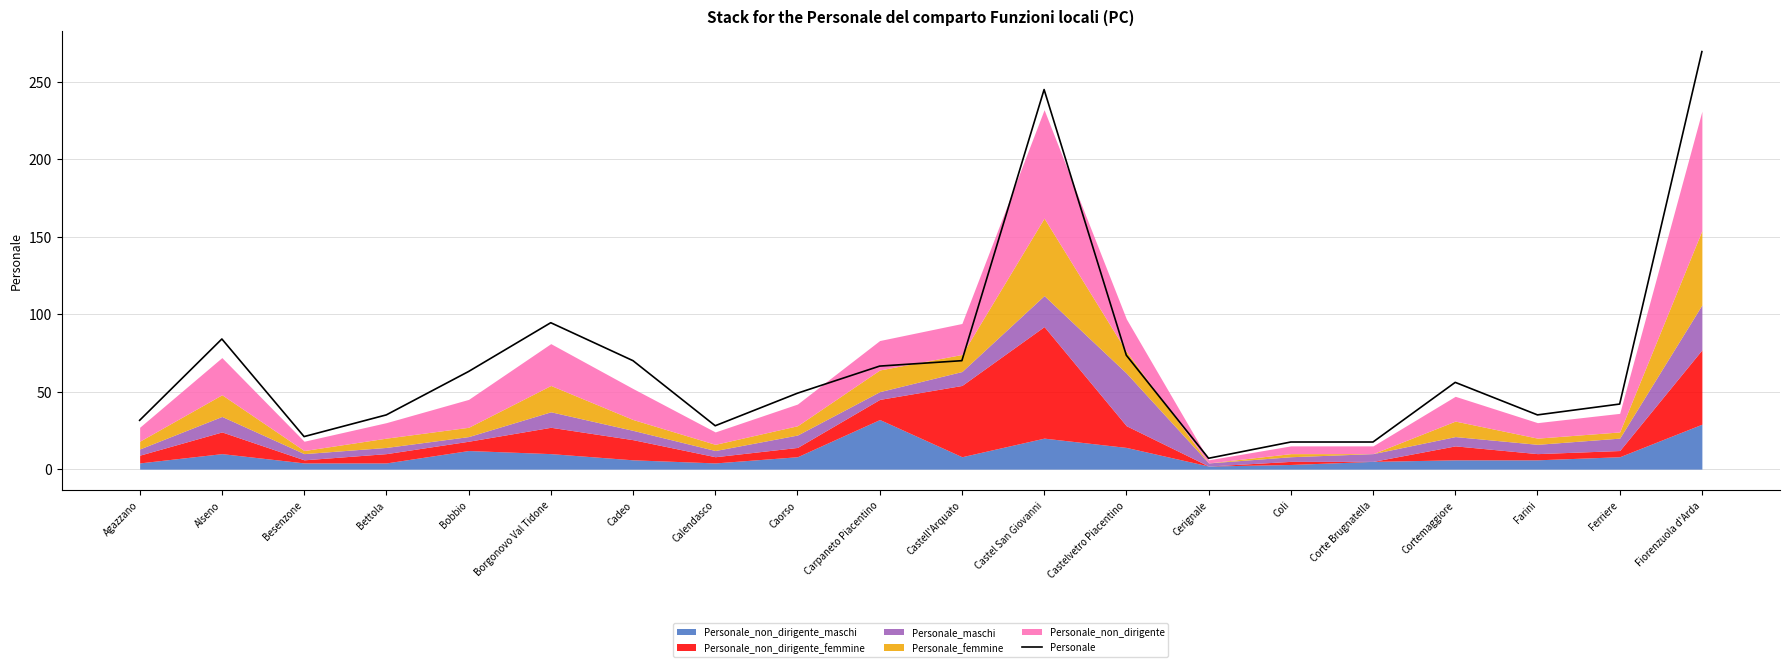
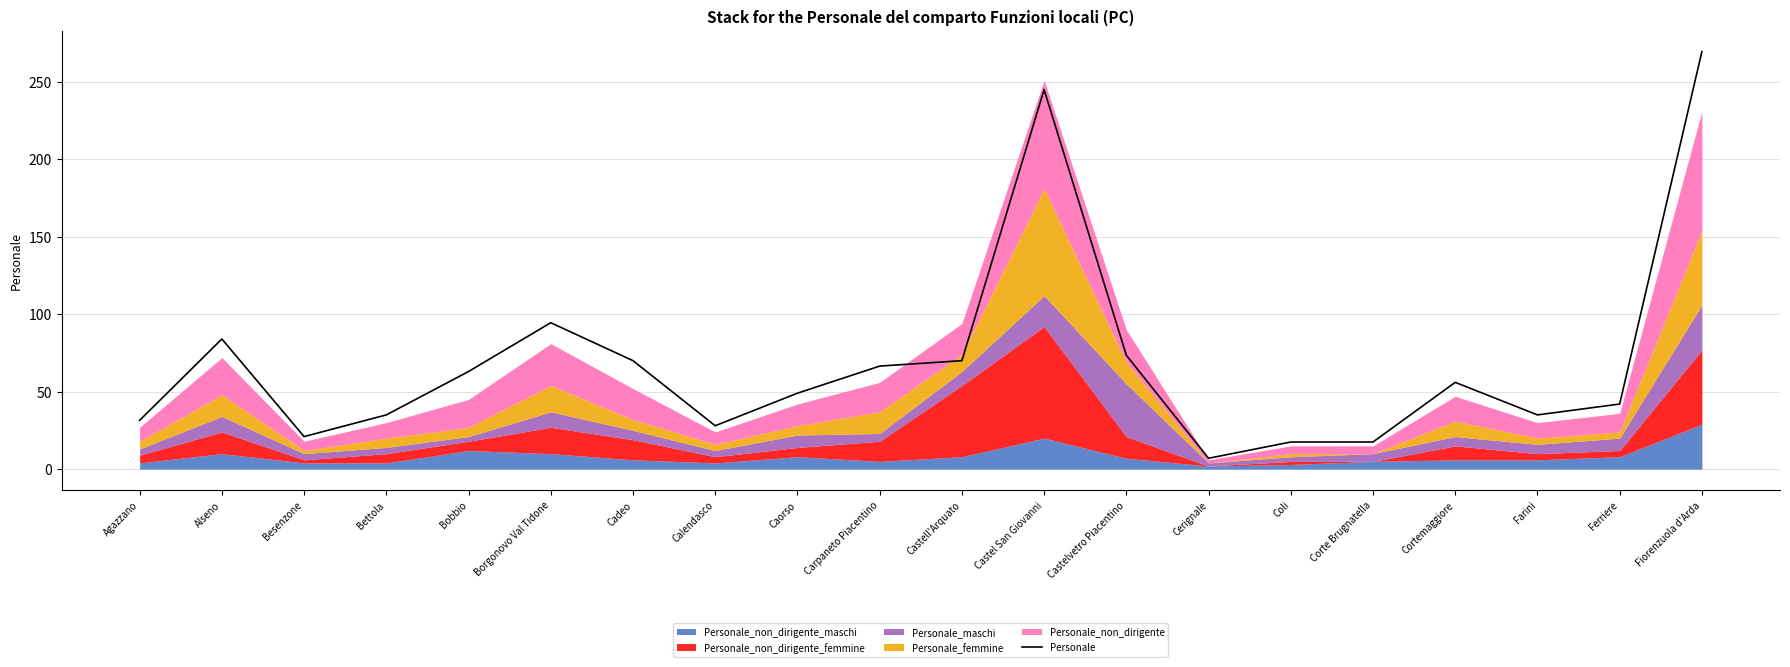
  {
    "Personale": {
      "Agazzano": 32,
      "Alseno": 84,
      "Besenzone": 21,
      "Bettola": 35,
      "Bobbio": 63,
      "Borgonovo Val Tidone": 95,
      "Cadeo": 70,
      "Calendasco": 28,
      "Caorso": 49,
      "Carpaneto Piacentino": 67,
      "Castell'Arquato": 70,
      "Castel San Giovanni": 245,
      "Castelvetro Piacentino": 74,
      "Coli": 18,
      "Corte Brugnatella": 18,
      "Cortemaggiore": 56,
      "Farini": 35,
      "Ferriere": 42,
      "Fiorenzuola d'Arda": 270
    },
    "Personale_non_dirigente_maschi": {
      "Agazzano": 4,
      "Alseno": 10,
      "Besenzone": 4,
      "Bettola": 4,
      "Bobbio": 12,
      "Borgonovo Val Tidone": 10,
      "Cadeo": 6,
      "Calendasco": 4,
      "Caorso": 8,
-     "Carpaneto Piacentino": 32,
+     "Carpaneto Piacentino": 5,
      "Castell'Arquato": 8,
      "Castel San Giovanni": 20,
-     "Castelvetro Piacentino": 14,
+     "Castelvetro Piacentino": 7,
      "Coli": 3,
      "Cortemaggiore": 6,
      "Farini": 6,
      "Ferriere": 8,
      "Fiorenzuola d'Arda": 29
    },
    "Personale_non_dirigente_femmine": {
      "Agazzano": 5,
      "Alseno": 14,
      "Besenzone": 2,
      "Bettola": 6,
      "Bobbio": 6,
      "Borgonovo Val Tidone": 17,
      "Cadeo": 13,
      "Calendasco": 4,
      "Caorso": 6,
      "Carpaneto Piacentino": 13,
      "Castell'Arquato": 46,
      "Castel San Giovanni": 72,
      "Castelvetro Piacentino": 14,
      "Coli": 2,
      "Cortemaggiore": 9,
      "Farini": 4,
      "Ferriere": 4,
      "Fiorenzuola d'Arda": 48
    },
    "Personale_maschi": {
      "Agazzano": 4,
      "Alseno": 10,
      "Besenzone": 4,
      "Bettola": 4,
      "Bobbio": 3,
      "Borgonovo Val Tidone": 10,
      "Cadeo": 6,
      "Calendasco": 4,
      "Caorso": 8,
      "Carpaneto Piacentino": 5,
      "Castell'Arquato": 9,
      "Castel San Giovanni": 20,
      "Castelvetro Piacentino": 34,
      "Coli": 3,
      "Cortemaggiore": 6,
      "Farini": 6,
      "Ferriere": 8,
      "Fiorenzuola d'Arda": 29
    },
    "Personale_femmine": {
      "Agazzano": 5,
      "Alseno": 14,
      "Besenzone": 2,
      "Bettola": 6,
      "Bobbio": 6,
      "Borgonovo Val Tidone": 17,
      "Cadeo": 7,
      "Calendasco": 4,
      "Caorso": 6,
      "Carpaneto Piacentino": 14,
      "Castell'Arquato": 11,
-     "Castel San Giovanni": 50,
+     "Castel San Giovanni": 69,
      "Castelvetro Piacentino": 14,
      "Coli": 2,
      "Cortemaggiore": 10,
      "Farini": 4,
      "Ferriere": 4,
      "Fiorenzuola d'Arda": 48
    },
    "Personale_non_dirigente": {
      "Agazzano": 9,
      "Alseno": 24,
      "Besenzone": 6,
      "Bettola": 10,
      "Bobbio": 18,
      "Borgonovo Val Tidone": 27,
      "Cadeo": 20,
      "Calendasco": 8,
      "Caorso": 14,
      "Carpaneto Piacentino": 19,
      "Castell'Arquato": 20,
      "Castel San Giovanni": 70,
      "Castelvetro Piacentino": 21,
      "Coli": 5,
      "Corte Brugnatella": 5,
      "Cortemaggiore": 16,
      "Farini": 10,
      "Ferriere": 12,
      "Fiorenzuola d'Arda": 77
    }
  }
